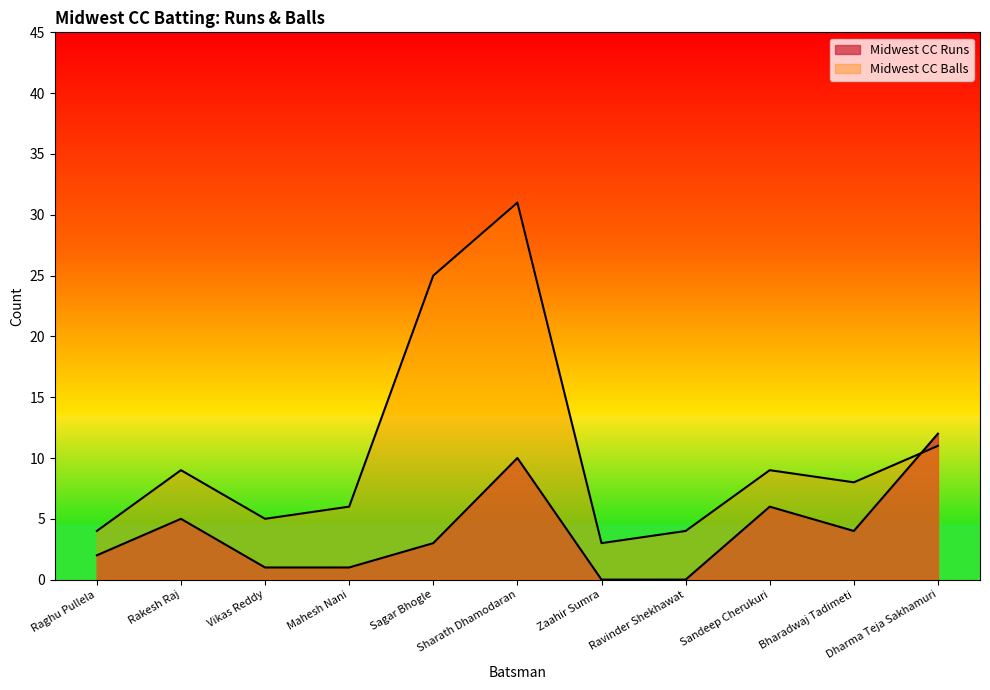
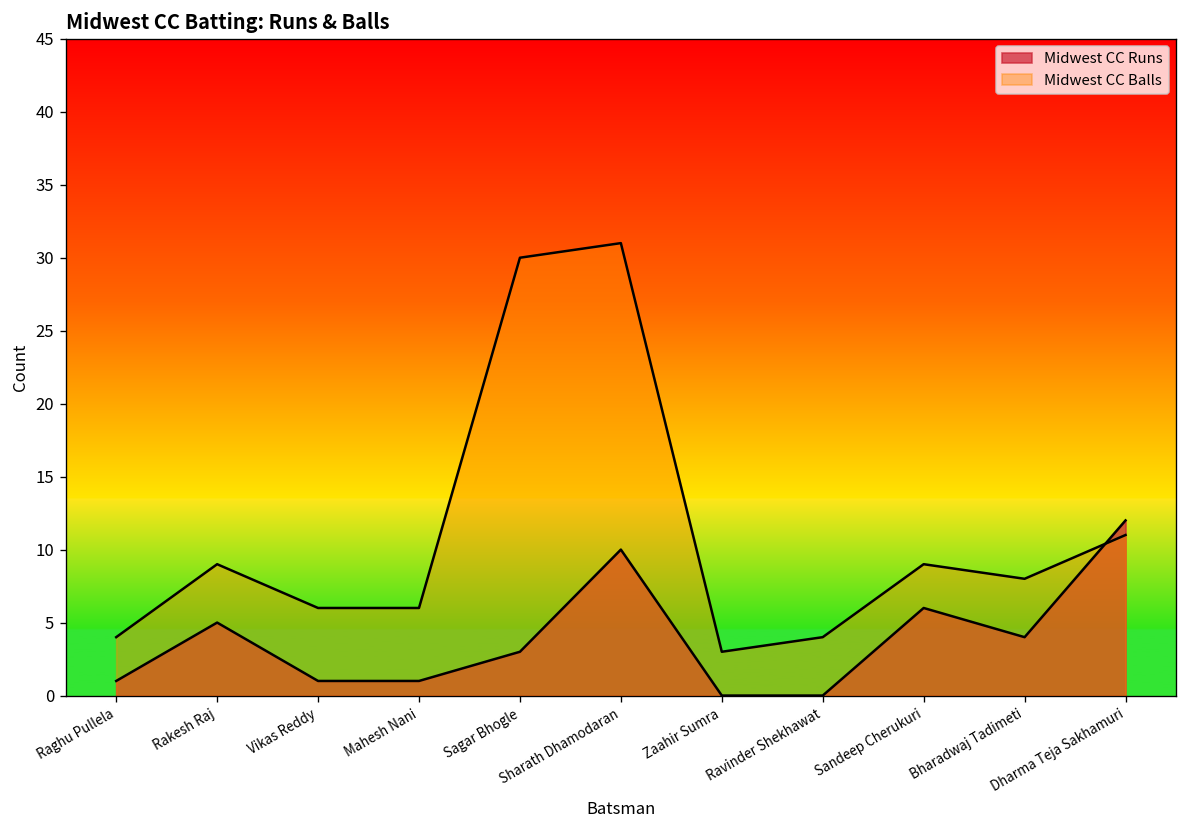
  {
    "Midwest CC Runs": {
-     "Raghu Pullela": 2,
+     "Raghu Pullela": 1,
      "Rakesh Raj": 5,
      "Vikas Reddy": 1,
      "Mahesh Nani": 1,
      "Sagar Bhogle": 3,
      "Sharath Dhamodaran": 10,
      "Zaahir Sumra": 0,
      "Ravinder Shekhawat": 0,
      "Sandeep Cherukuri": 6,
      "Bharadwaj Tadimeti": 4,
      "Dharma Teja Sakhamuri": 12
    },
    "Midwest CC Balls": {
      "Raghu Pullela": 4,
      "Rakesh Raj": 9,
-     "Vikas Reddy": 5,
+     "Vikas Reddy": 6,
      "Mahesh Nani": 6,
-     "Sagar Bhogle": 25,
+     "Sagar Bhogle": 30,
      "Sharath Dhamodaran": 31,
      "Zaahir Sumra": 3,
      "Ravinder Shekhawat": 4,
      "Sandeep Cherukuri": 9,
      "Bharadwaj Tadimeti": 8,
      "Dharma Teja Sakhamuri": 11
    }
  }
